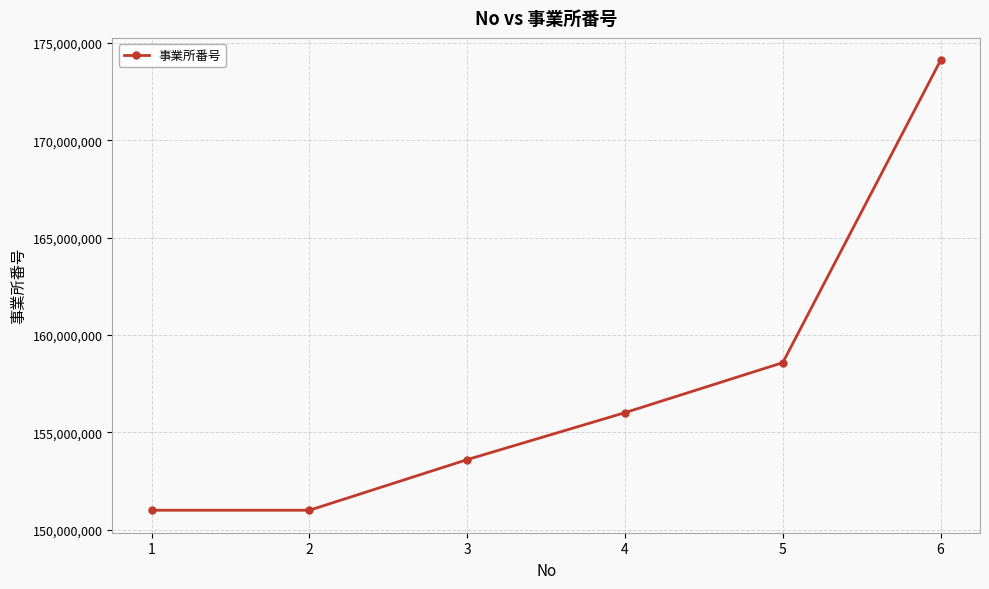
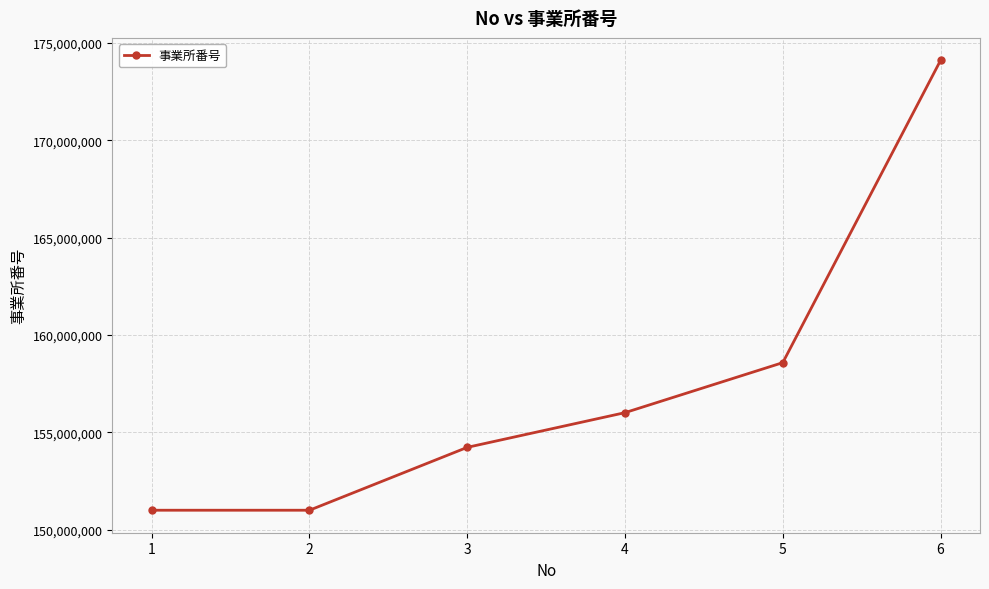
  {
    "1": "151,000,000",
    "2": "151,000,000",
-   "3": "153,600,000",
+   "3": "154,200,000",
    "4": "156,000,000",
    "5": "158,600,000",
    "6": "174,100,000"
  }
